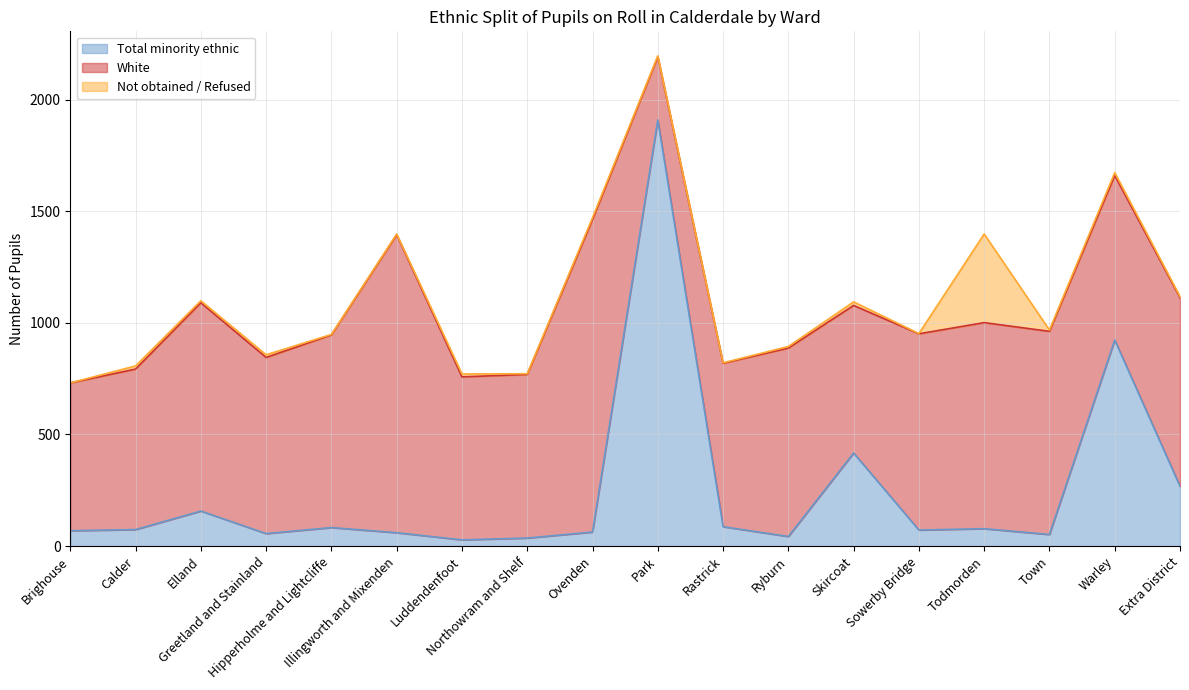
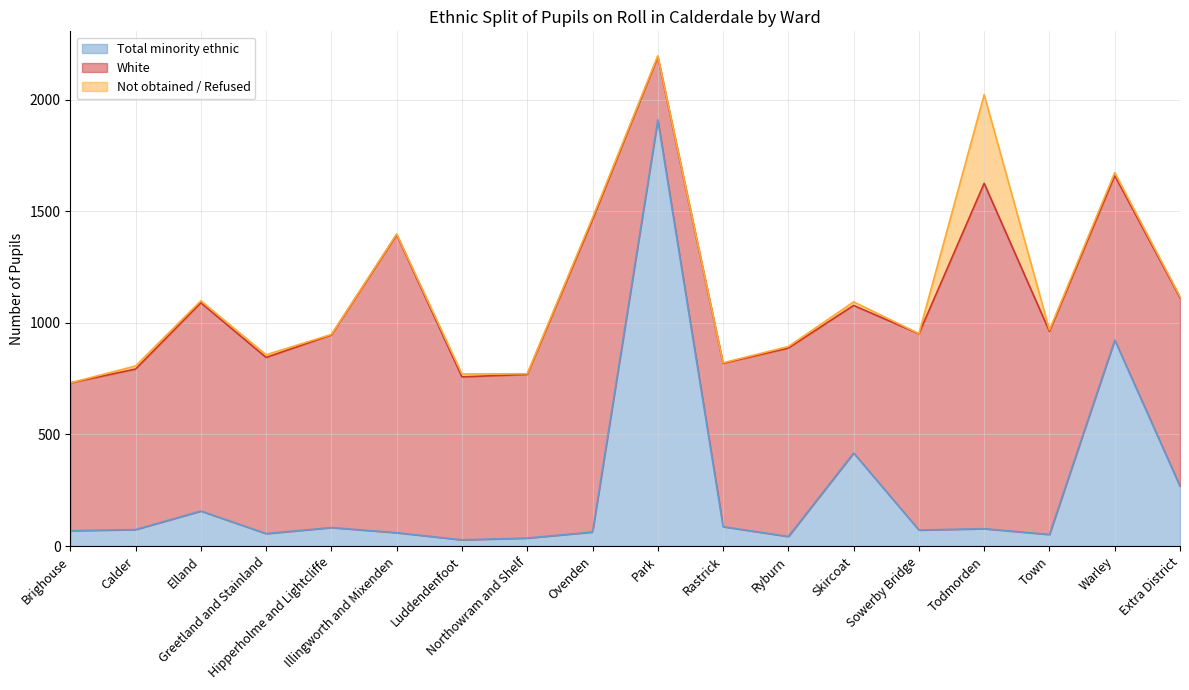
  {
    "Total minority ethnic": {
      "Brighouse": 70,
      "Calder": 70,
      "Elland": 160,
      "Greetland and Stainland": 60,
      "Hipperholme and Lightcliffe": 80,
      "Illingworth and Mixenden": 60,
      "Luddendenfoot": 30,
      "Northowram and Shelf": 40,
      "Ovenden": 60,
      "Park": 1910,
      "Rastrick": 90,
      "Ryburn": 40,
      "Skircoat": 420,
      "Sowerby Bridge": 70,
      "Todmorden": 80,
      "Town": 50,
      "Warley": 920,
      "Extra District": 270
    },
    "White": {
      "Calder": 720,
      "Greetland and Stainland": 790,
      "Luddendenfoot": 730,
      "Skircoat": 660,
-     "Todmorden": 920,
+     "Todmorden": 1550,
      "Warley": 740
    },
    "Not obtained / Refused": {
      "Calder": 10,
      "Greetland and Stainland": 10,
      "Luddendenfoot": 10,
      "Skircoat": 20,
      "Todmorden": 400,
      "Warley": 10
    }
  }
